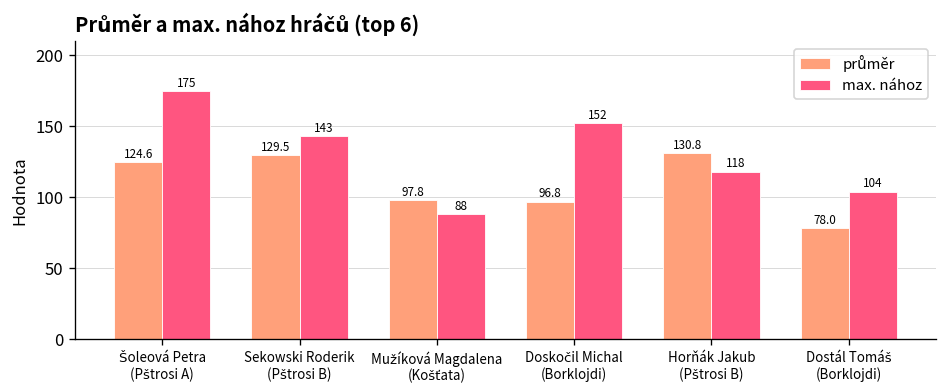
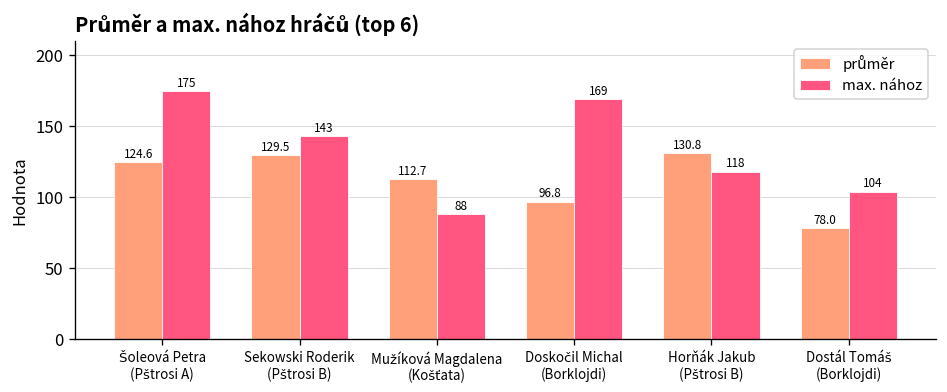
  {
    "Průměr a max. nához hráčů (top 6)": {
      "průměr": {
        "Šoleová Petra (Pštrosi A)": 124.6,
        "Sekowski Roderik (Pštrosi B)": 129.5,
-       "Mužíková Magdalena (Košťata)": 97.8,
+       "Mužíková Magdalena (Košťata)": 112.7,
        "Doskočil Michal (Borklojdi)": 96.8,
        "Horňák Jakub (Pštrosi B)": 130.8,
        "Dostál Tomáš (Borklojdi)": 78.0
      },
      "max. nához": {
        "Šoleová Petra (Pštrosi A)": 175,
        "Sekowski Roderik (Pštrosi B)": 143,
        "Mužíková Magdalena (Košťata)": 88,
-       "Doskočil Michal (Borklojdi)": 152,
+       "Doskočil Michal (Borklojdi)": 169,
        "Horňák Jakub (Pštrosi B)": 118,
        "Dostál Tomáš (Borklojdi)": 104
      }
    }
  }
